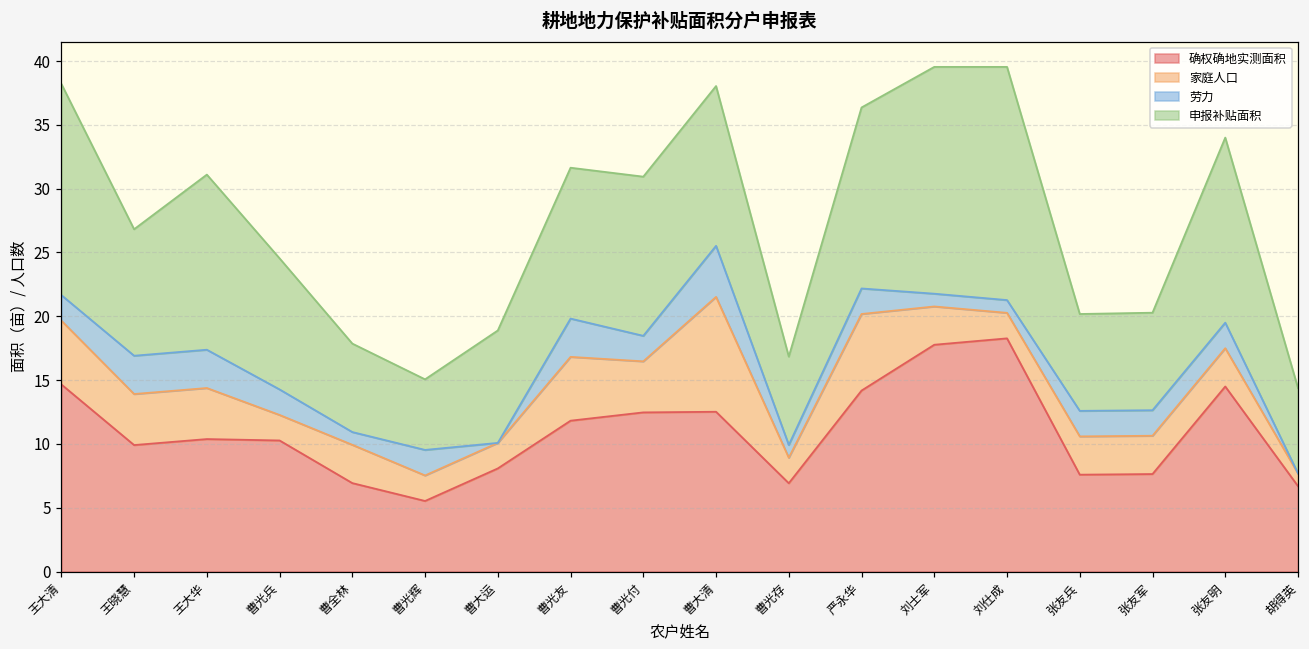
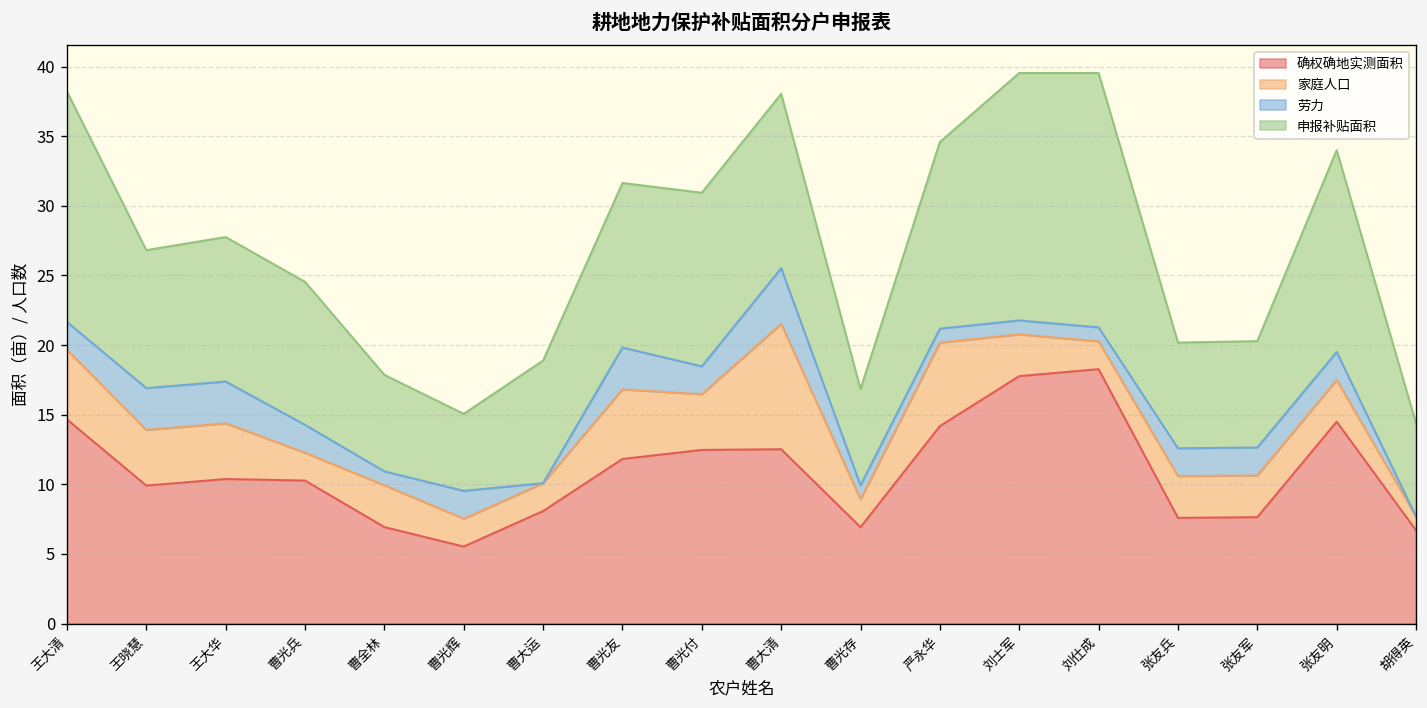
  {
    "确权确地实测面积": {
      "王大清": 14.7,
      "王晓慧": 9.9,
      "王大华": 10.4,
      "曹光兵": 10.3,
      "曹全林": 6.9,
      "曹光辉": 5.5,
      "曹大运": 8.1,
      "曹光友": 11.8,
      "曹光付": 12.5,
      "曹大清": 12.5,
      "曹光存": 6.9,
      "严永华": 14.2,
      "刘士军": 17.8,
      "刘仕成": 18.3,
      "张友兵": 7.6,
      "张友军": 7.6,
      "张友明": 14.5,
      "胡得英": 6.7
    },
    "家庭人口": {
      "王大清": 5.0,
      "王晓慧": 4.0,
      "王大华": 4.0,
      "曹光兵": 2.0,
      "曹全林": 3.0,
      "曹光辉": 2.0,
      "曹光友": 5.0,
      "曹光付": 4.0,
      "曹大清": 9.0,
      "曹光存": 2.0,
      "严永华": 6.0,
      "刘士军": 3.0,
      "刘仕成": 2.0,
      "张友兵": 3.0,
      "张友军": 3.0,
      "张友明": 3.0
    },
    "劳力": {
      "王大清": 2,
      "王晓慧": 3,
      "王大华": 3,
      "曹光兵": 2,
      "曹全林": 1,
      "曹光辉": 2,
      "曹光友": 3,
      "曹光付": 2,
      "曹大清": 4,
      "曹光存": 1,
-     "严永华": 2,
+     "严永华": 1,
      "刘士军": 1,
      "刘仕成": 1,
      "张友兵": 2,
      "张友军": 2,
      "张友明": 2
    },
    "申报补贴面积": {
      "王大清": 16.6,
      "王晓慧": 9.9,
-     "王大华": 13.7,
+     "王大华": 10.4,
      "曹光兵": 10.3,
      "曹全林": 6.9,
      "曹光辉": 5.5,
      "曹大运": 8.8,
      "曹光友": 11.8,
      "曹光付": 12.5,
      "曹大清": 12.5,
      "曹光存": 6.9,
-     "严永华": 14.2,
+     "严永华": 13.4,
      "刘士军": 17.8,
      "刘仕成": 18.3,
      "张友兵": 7.6,
      "张友军": 7.6,
      "张友明": 14.5,
      "胡得英": 6.7
    }
  }
